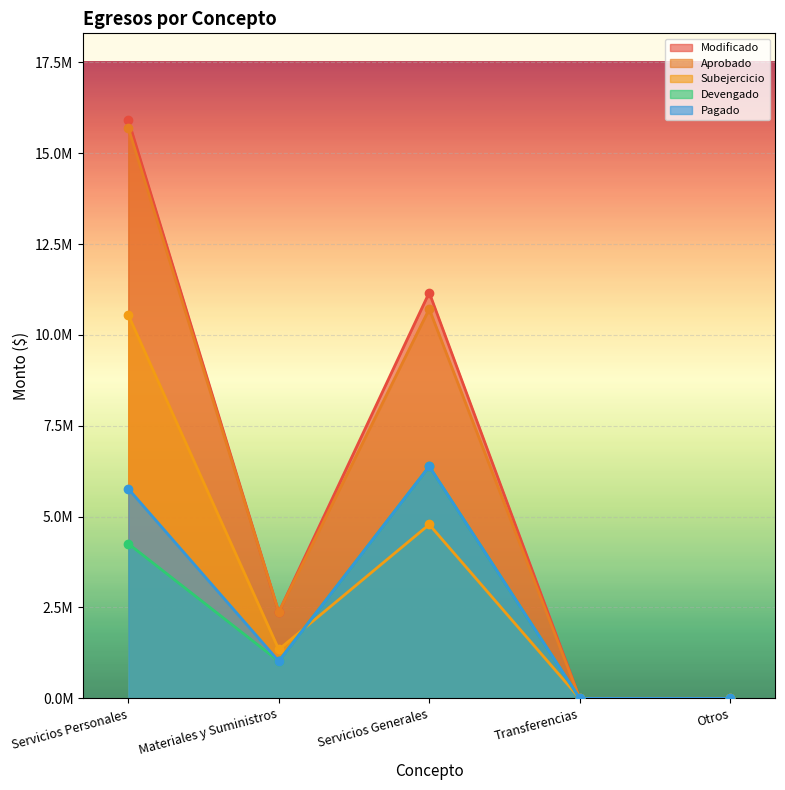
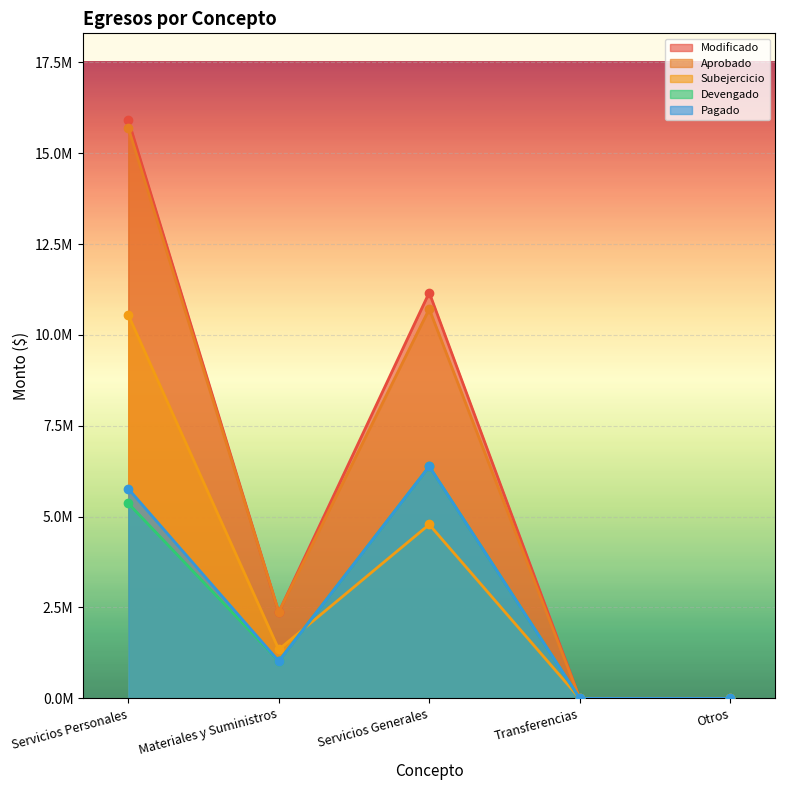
  {
    "Devengado": {
-     "Servicios Personales": 4300000
+     "Servicios Personales": 5400000
    },
    "Pagado": {
      "Servicios Personales": 5800000
    }
  }
